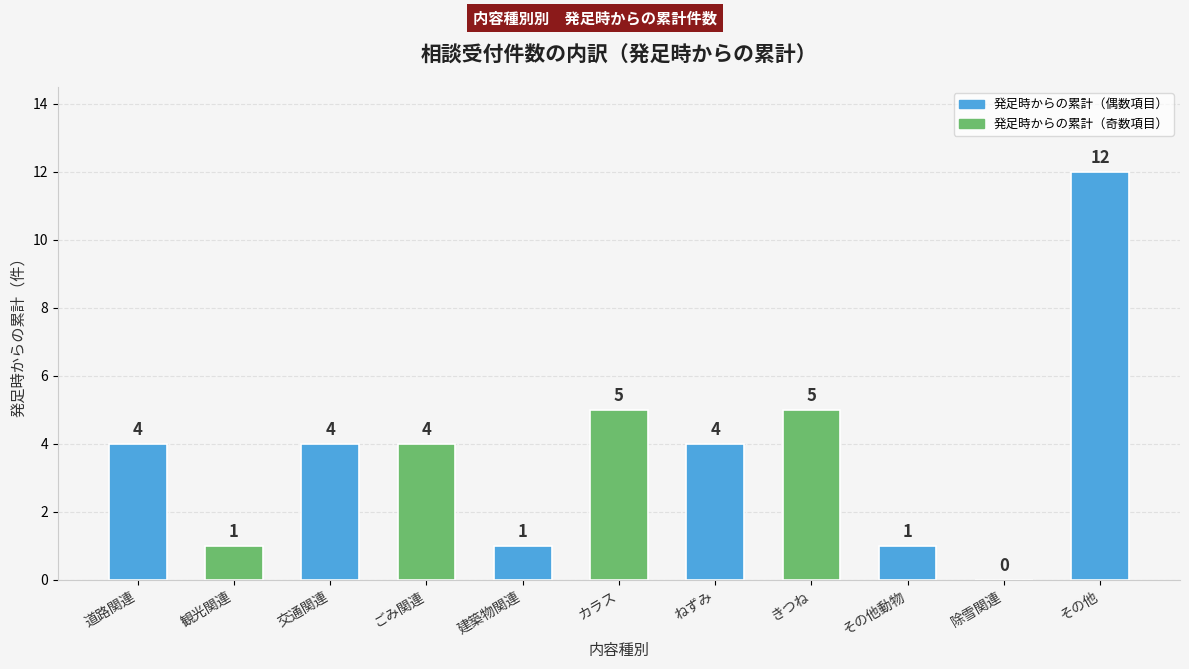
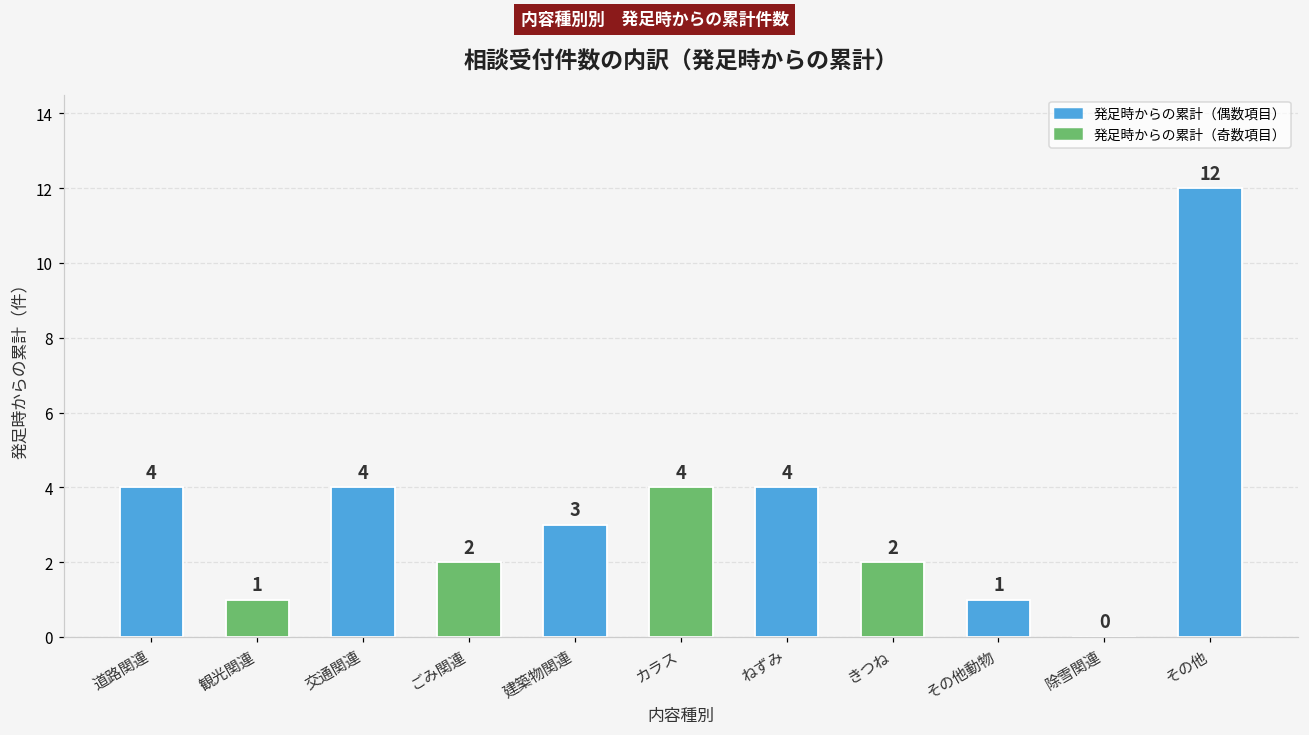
  {
    "道路関連": 4,
    "観光関連": 1,
    "交通関連": 4,
-   "ごみ関連": 4,
-   "建築物関連": 1,
-   "カラス": 5,
+   "ごみ関連": 2,
+   "建築物関連": 3,
+   "カラス": 4,
    "ねずみ": 4,
-   "きつね": 5,
+   "きつね": 2,
    "その他動物": 1,
    "除雪関連": 0,
    "その他": 12
  }
